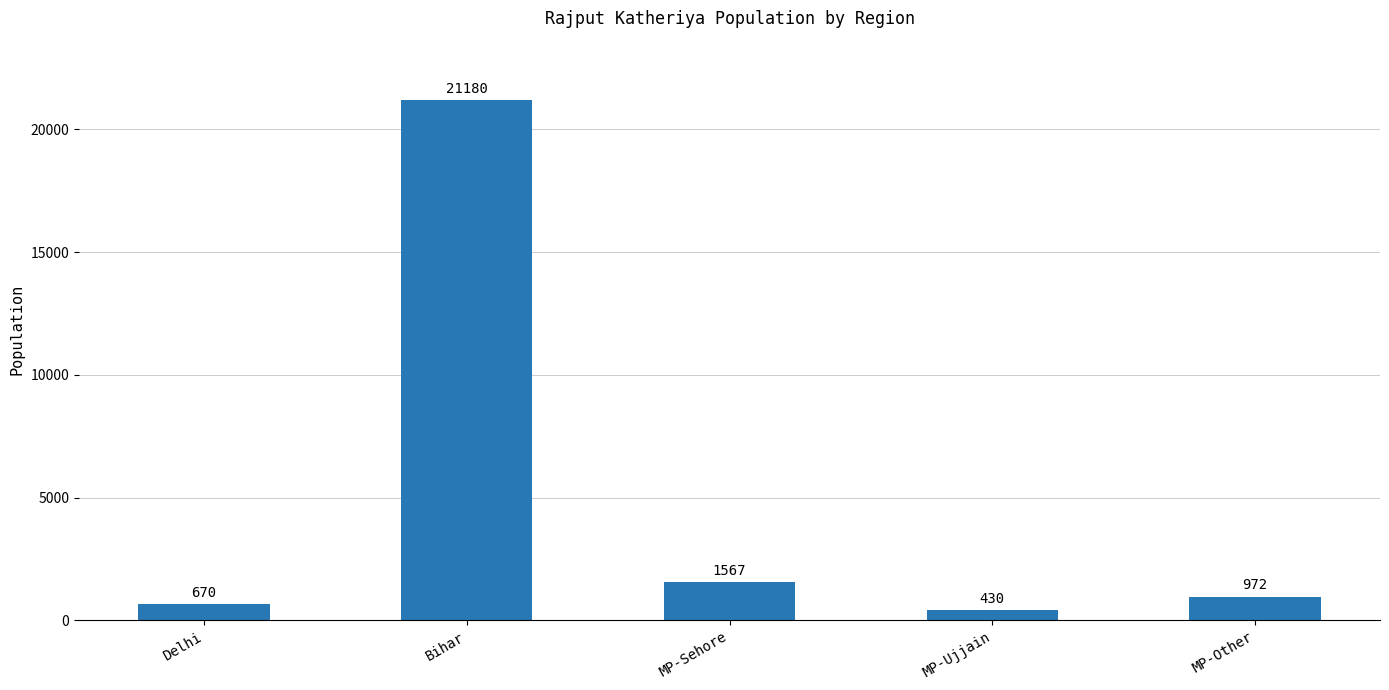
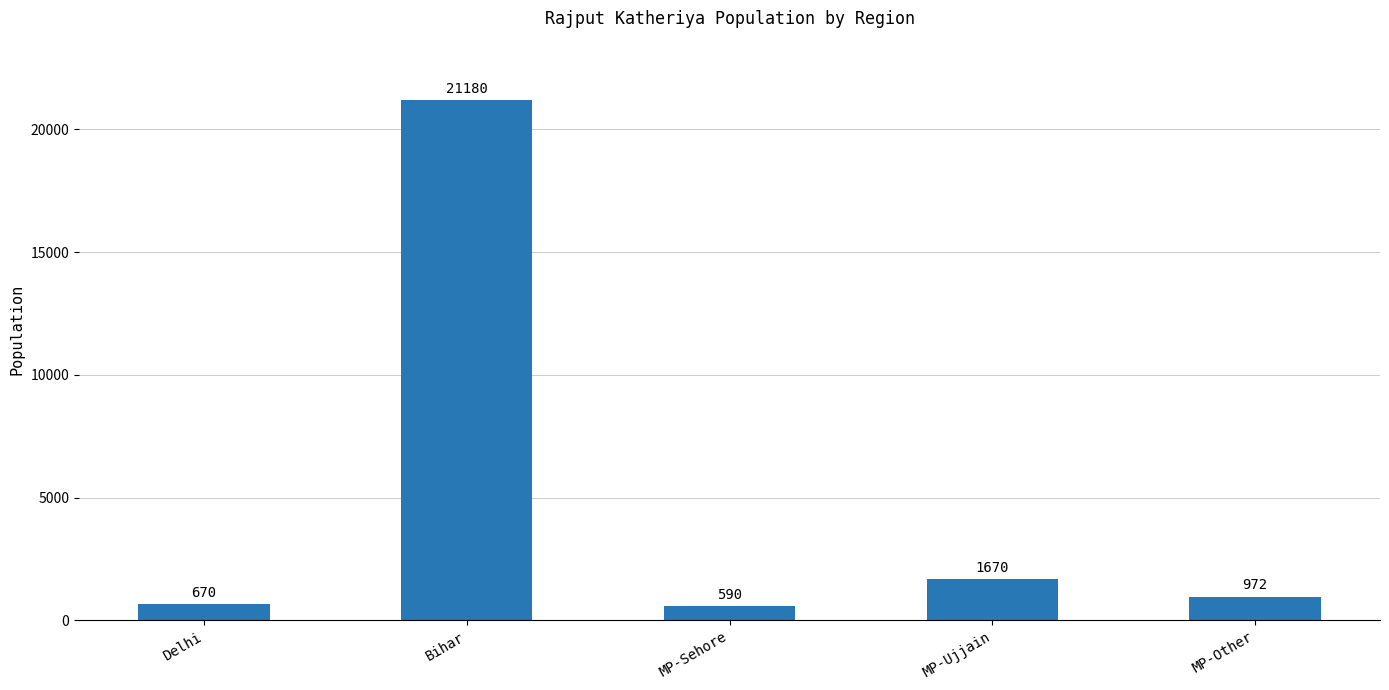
  {
    "Delhi": 670,
    "Bihar": 21180,
-   "MP-Sehore": 1567,
-   "MP-Ujjain": 430,
+   "MP-Sehore": 590,
+   "MP-Ujjain": 1670,
    "MP-Other": 972
  }
